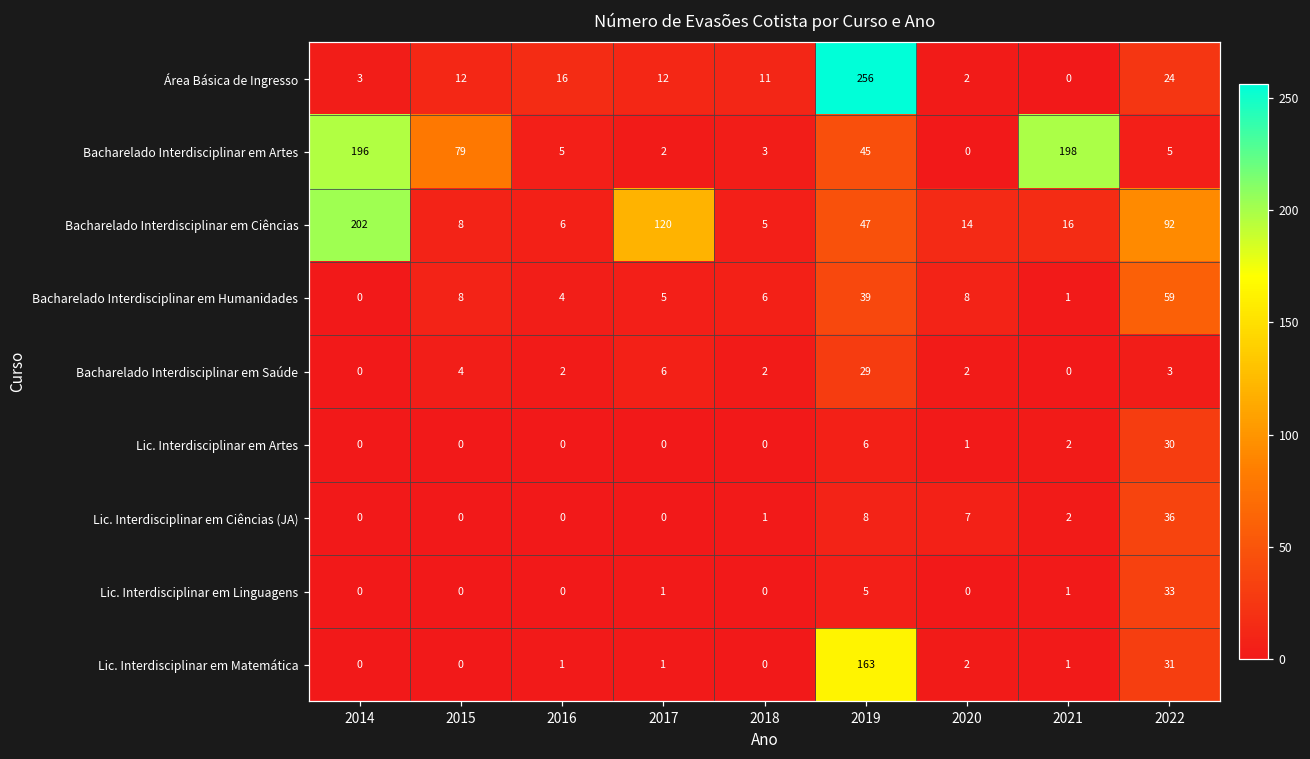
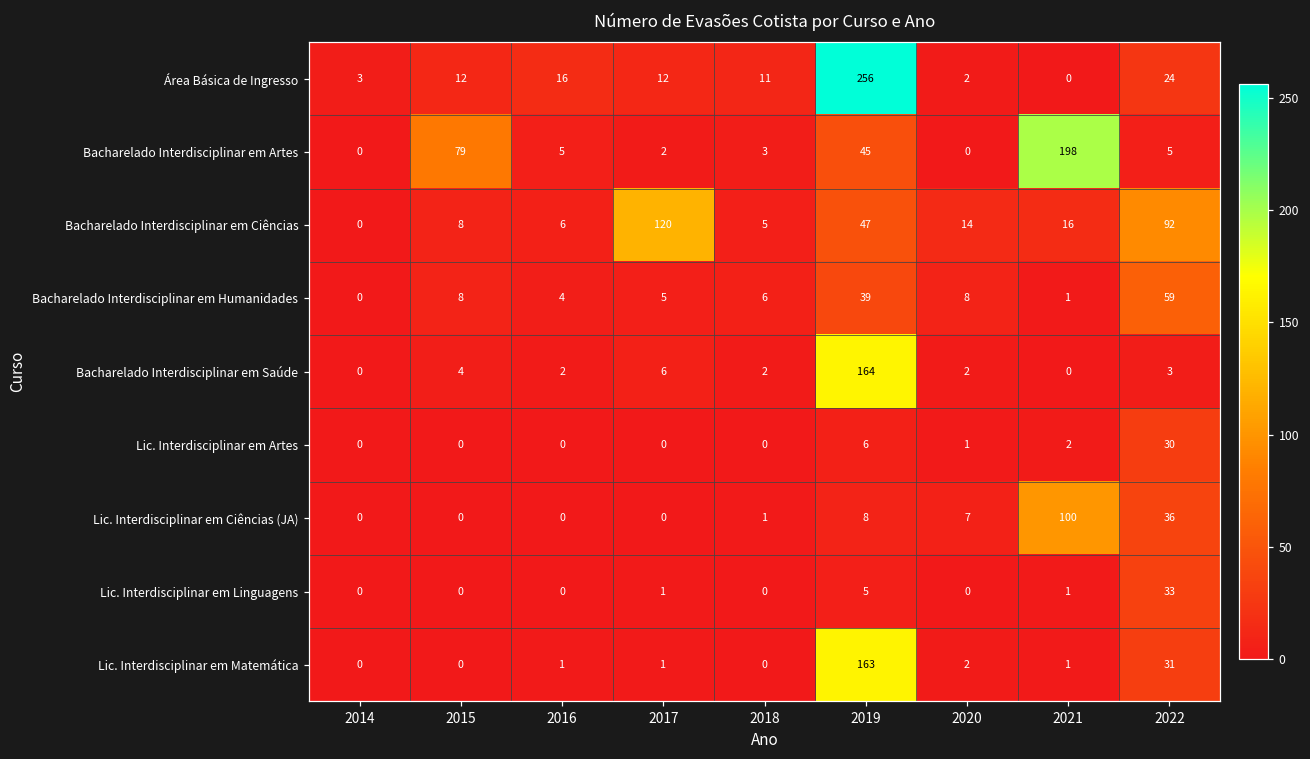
  {
    "Área Básica de Ingresso": {
      "2014": 3,
      "2015": 12,
      "2016": 16,
      "2017": 12,
      "2018": 11,
      "2019": 256,
      "2020": 2,
      "2021": 0,
      "2022": 24
    },
    "Bacharelado Interdisciplinar em Artes": {
-     "2014": 196,
+     "2014": 0,
      "2015": 79,
      "2016": 5,
      "2017": 2,
      "2018": 3,
      "2019": 45,
      "2020": 0,
      "2021": 198,
      "2022": 5
    },
    "Bacharelado Interdisciplinar em Ciências": {
-     "2014": 202,
+     "2014": 0,
      "2015": 8,
      "2016": 6,
      "2017": 120,
      "2018": 5,
      "2019": 47,
      "2020": 14,
      "2021": 16,
      "2022": 92
    },
    "Bacharelado Interdisciplinar em Humanidades": {
      "2014": 0,
      "2015": 8,
      "2016": 4,
      "2017": 5,
      "2018": 6,
      "2019": 39,
      "2020": 8,
      "2021": 1,
      "2022": 59
    },
    "Bacharelado Interdisciplinar em Saúde": {
      "2014": 0,
      "2015": 4,
      "2016": 2,
      "2017": 6,
      "2018": 2,
-     "2019": 29,
+     "2019": 164,
      "2020": 2,
      "2021": 0,
      "2022": 3
    },
    "Lic. Interdisciplinar em Artes": {
      "2014": 0,
      "2015": 0,
      "2016": 0,
      "2017": 0,
      "2018": 0,
      "2019": 6,
      "2020": 1,
      "2021": 2,
      "2022": 30
    },
    "Lic. Interdisciplinar em Ciências (JA)": {
      "2014": 0,
      "2015": 0,
      "2016": 0,
      "2017": 0,
      "2018": 1,
      "2019": 8,
      "2020": 7,
-     "2021": 2,
+     "2021": 100,
      "2022": 36
    },
    "Lic. Interdisciplinar em Linguagens": {
      "2014": 0,
      "2015": 0,
      "2016": 0,
      "2017": 1,
      "2018": 0,
      "2019": 5,
      "2020": 0,
      "2021": 1,
      "2022": 33
    },
    "Lic. Interdisciplinar em Matemática": {
      "2014": 0,
      "2015": 0,
      "2016": 1,
      "2017": 1,
      "2018": 0,
      "2019": 163,
      "2020": 2,
      "2021": 1,
      "2022": 31
    }
  }
